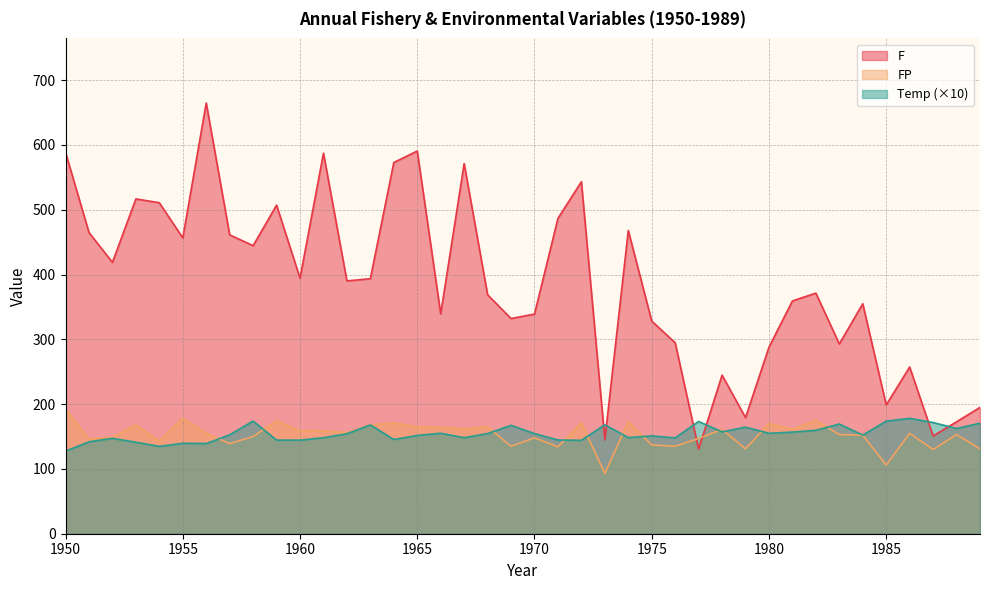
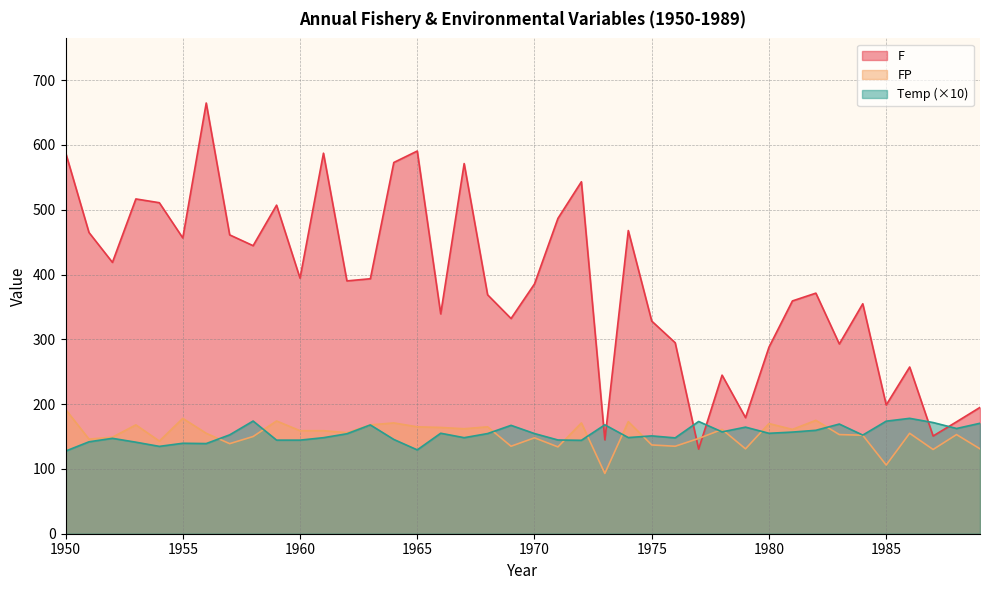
  {
    "F": {
      "1950": 590,
      "1955": 460,
      "1960": 390,
      "1965": 590,
-     "1970": 340,
+     "1970": 390,
      "1975": 330,
      "1980": 290,
      "1985": 200
    },
    "FP": {
      "1950": 190,
      "1955": 180,
      "1960": 160,
      "1965": 170,
      "1970": 150,
      "1975": 140,
      "1980": 170,
      "1985": 110
    },
    "Temp (×10)": {
      "1950": 130,
      "1955": 140,
      "1960": 140,
-     "1965": 150,
+     "1965": 130,
      "1970": 150,
      "1975": 150,
      "1980": 150,
      "1985": 170
    }
  }
